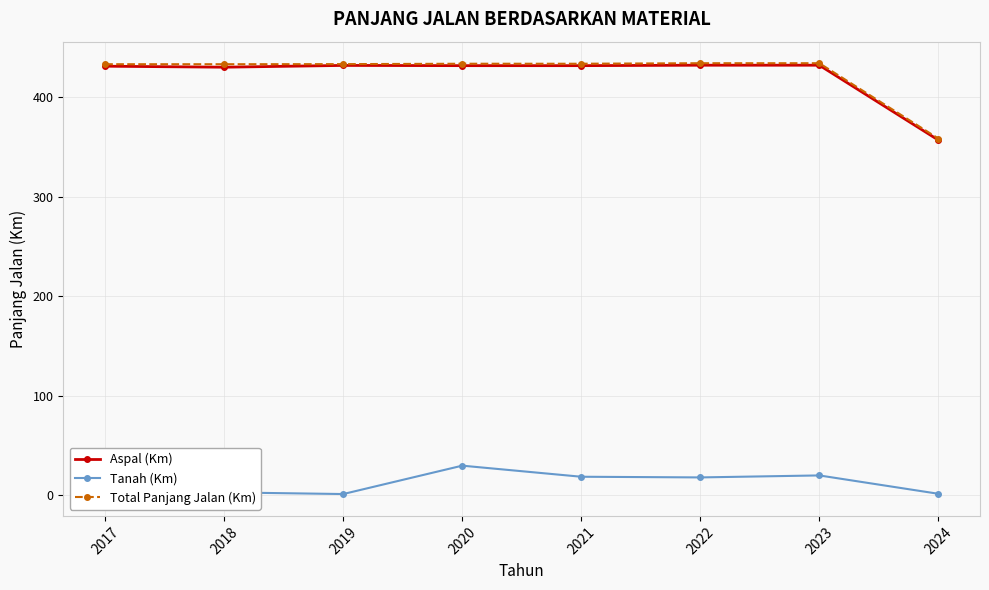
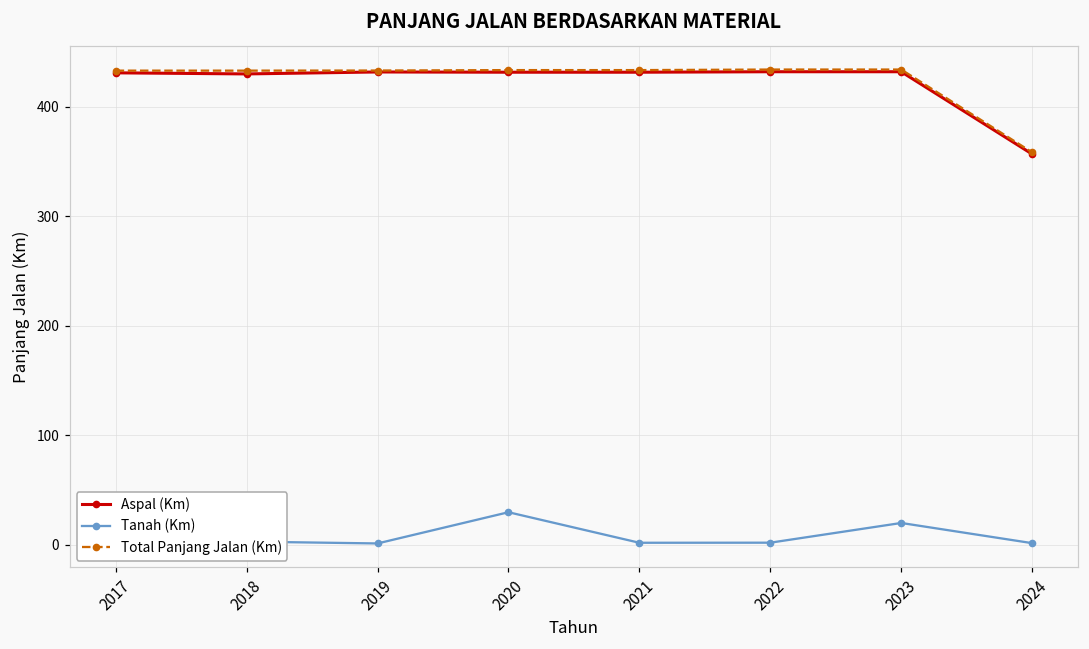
  {
    "Aspal (Km)": {
      "2018": 430
    },
    "Tanah (Km)": {
      "2019": 0,
      "2020": 30,
-     "2021": 20,
-     "2022": 20,
+     "2021": 0,
+     "2022": 0,
      "2023": 20,
      "2024": 0
    },
    "Total Panjang Jalan (Km)": {
      "2018": 430
    }
  }
